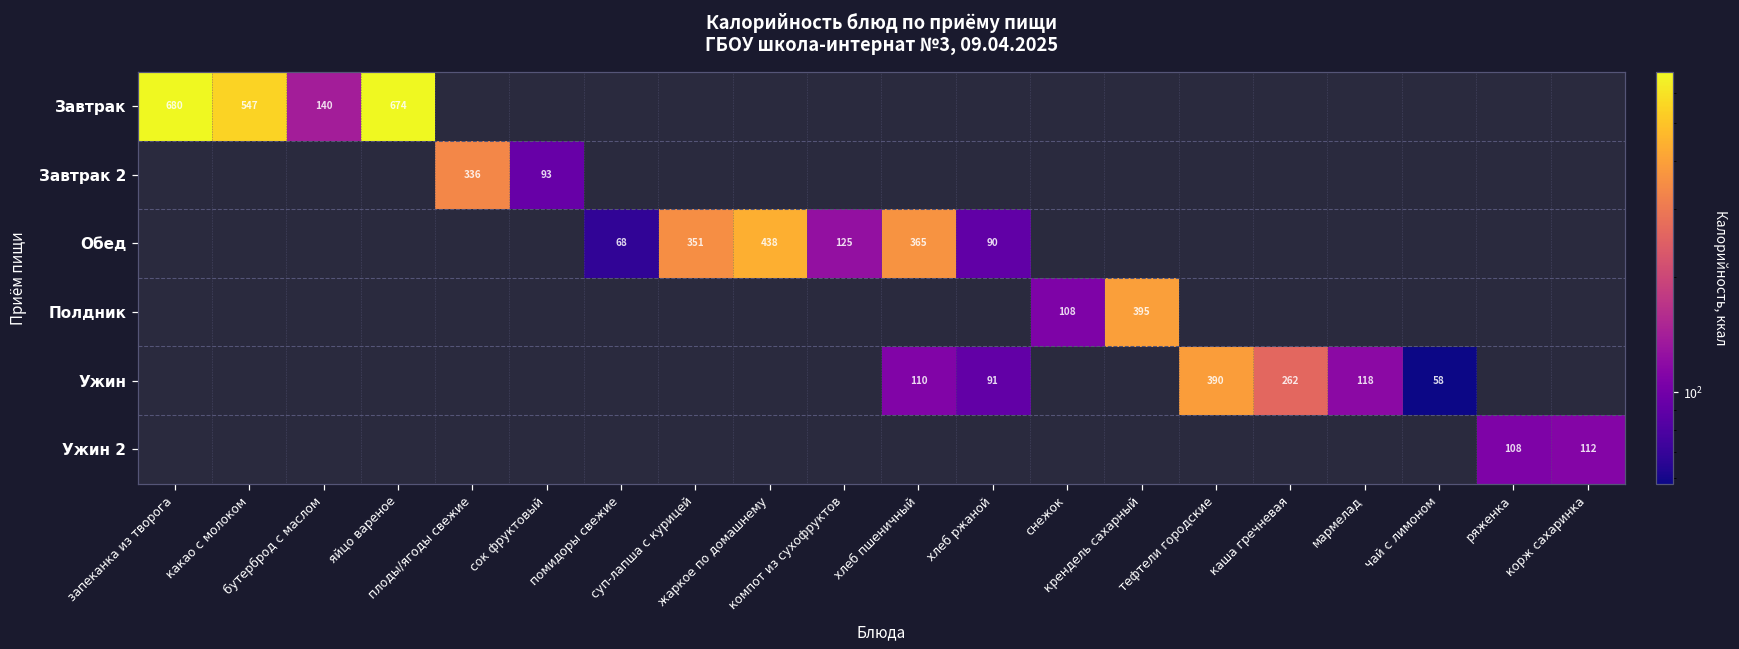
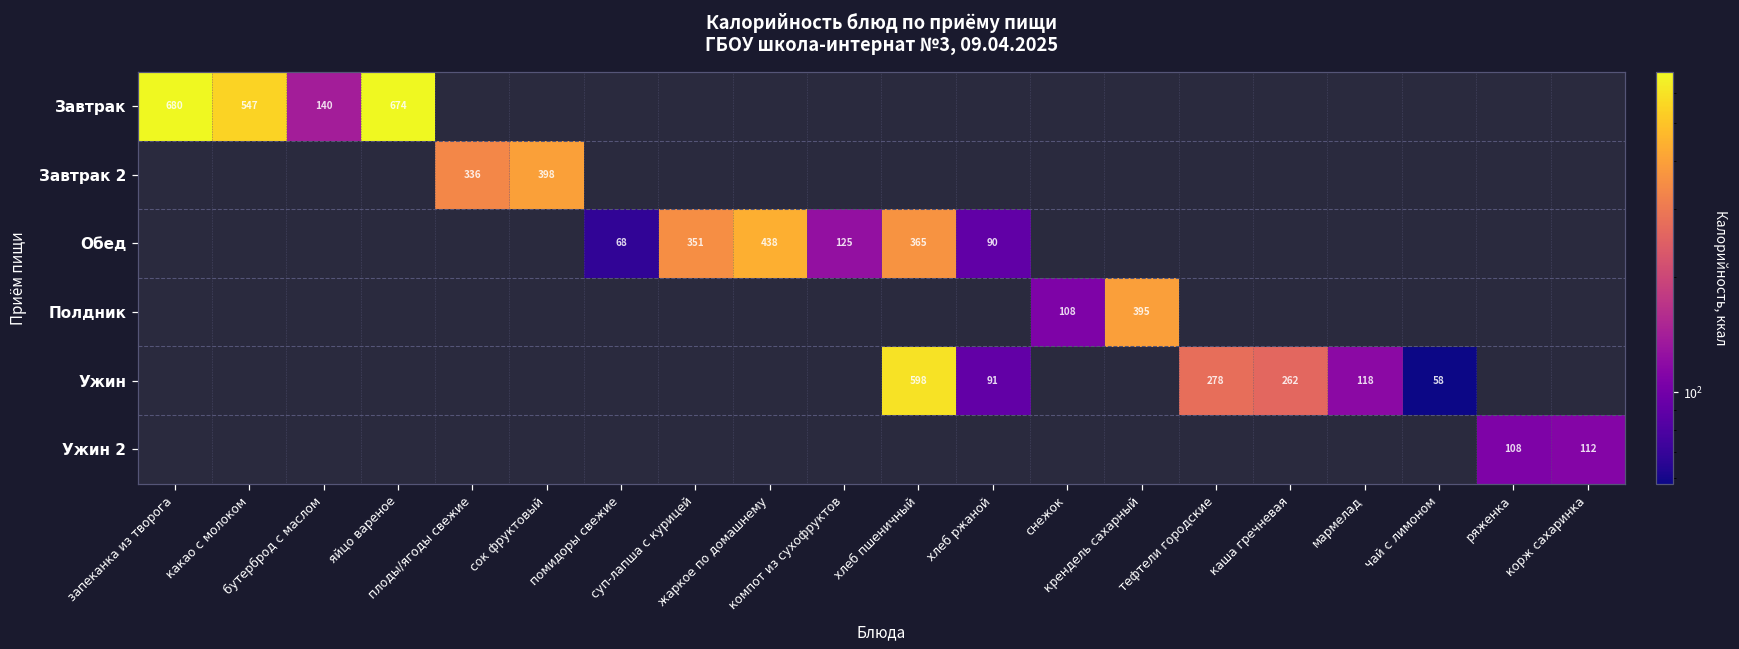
  {
    "Завтрак": {
      "запеканка из творога": 680,
      "какао с молоком": 547,
      "бутерброд с маслом": 140,
      "яйцо вареное": 674
    },
    "Завтрак 2": {
      "плоды/ягоды свежие": 336,
-     "сок фруктовый": 93
+     "сок фруктовый": 398
    },
    "Обед": {
      "помидоры свежие": 68,
      "суп-лапша с курицей": 351,
      "жаркое по домашнему": 438,
      "компот из сухофруктов": 125,
      "хлеб пшеничный": 365,
      "хлеб ржаной": 90
    },
    "Полдник": {
      "снежок": 108,
      "крендель сахарный": 395
    },
    "Ужин": {
-     "хлеб пшеничный": 110,
+     "хлеб пшеничный": 598,
      "хлеб ржаной": 91,
-     "тефтели городские": 390,
+     "тефтели городские": 278,
      "каша гречневая": 262,
      "мармелад": 118,
      "чай с лимоном": 58
    },
    "Ужин 2": {
      "ряженка": 108,
      "корж сахаринка": 112
    }
  }
